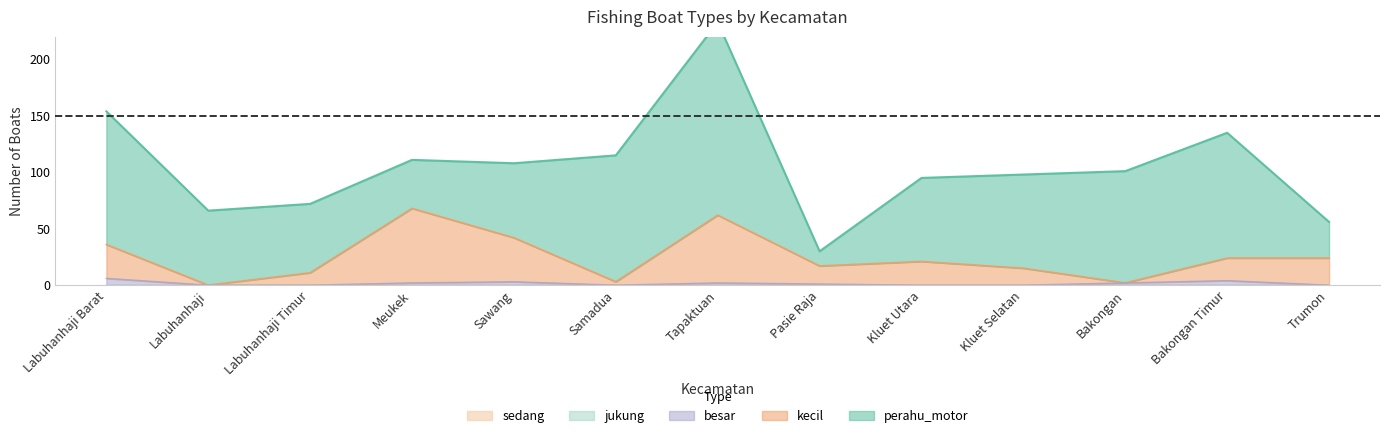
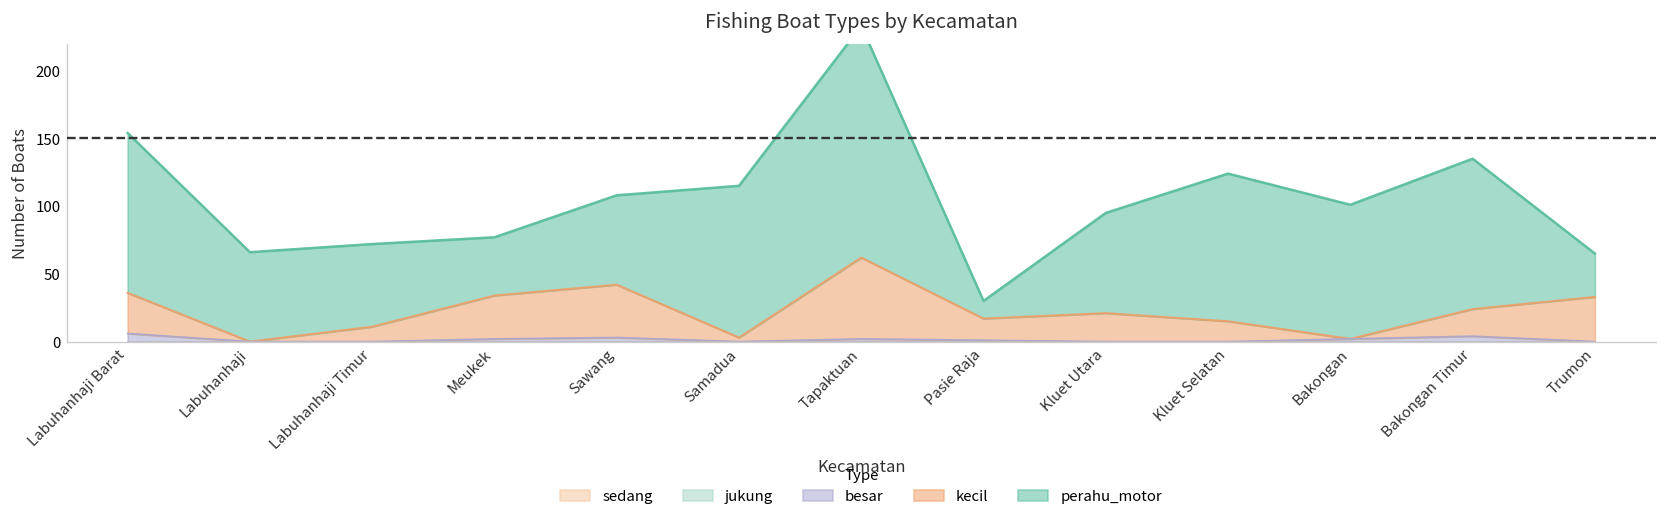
  {
    "kecil": {
      "Labuhanhaji Barat": 30,
      "Labuhanhaji Timur": 11,
-     "Meukek": 66,
+     "Meukek": 32,
      "Sawang": 39,
      "Samadua": 3,
      "Tapaktuan": 60,
      "Pasie Raja": 16,
      "Kluet Utara": 21,
      "Kluet Selatan": 15,
      "Bakongan Timur": 20,
-     "Trumon": 24
+     "Trumon": 33
    },
    "perahu_motor": {
      "Labuhanhaji Barat": 118,
      "Labuhanhaji": 66,
      "Labuhanhaji Timur": 61,
      "Meukek": 43,
      "Sawang": 66,
      "Samadua": 112,
      "Pasie Raja": 13,
      "Kluet Utara": 74,
-     "Kluet Selatan": 83,
+     "Kluet Selatan": 109,
      "Bakongan": 99,
      "Bakongan Timur": 111,
      "Trumon": 32
    }
  }
